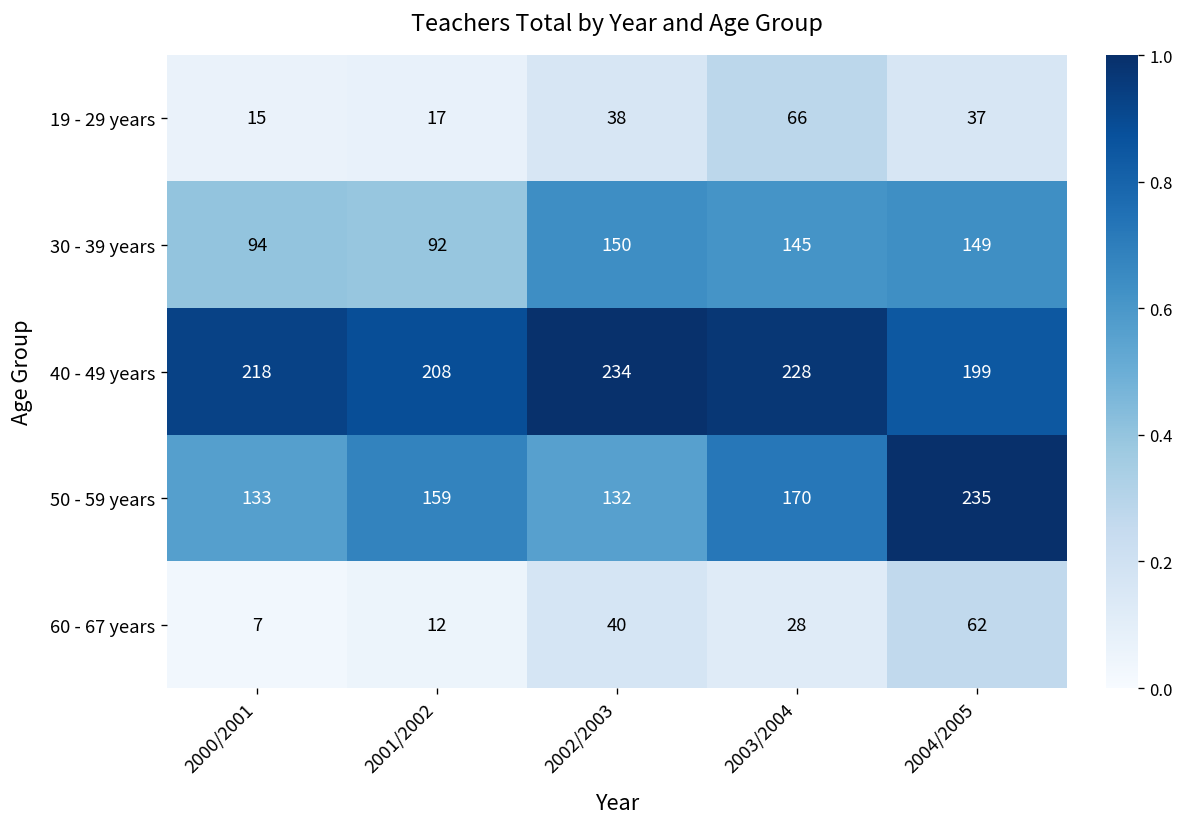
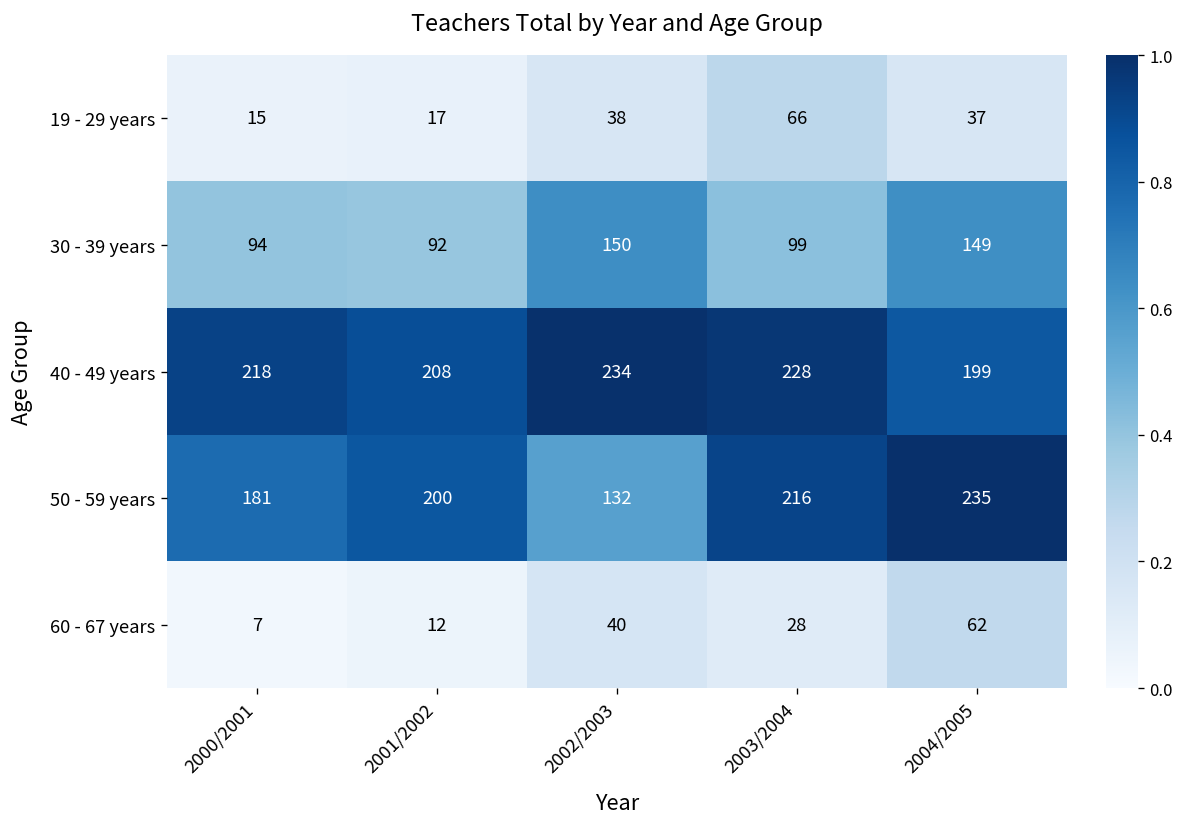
  {
    "19 - 29 years": {
      "2000/2001": 15,
      "2001/2002": 17,
      "2002/2003": 38,
      "2003/2004": 66,
      "2004/2005": 37
    },
    "30 - 39 years": {
      "2000/2001": 94,
      "2001/2002": 92,
      "2002/2003": 150,
-     "2003/2004": 145,
+     "2003/2004": 99,
      "2004/2005": 149
    },
    "40 - 49 years": {
      "2000/2001": 218,
      "2001/2002": 208,
      "2002/2003": 234,
      "2003/2004": 228,
      "2004/2005": 199
    },
    "50 - 59 years": {
-     "2000/2001": 133,
-     "2001/2002": 159,
+     "2000/2001": 181,
+     "2001/2002": 200,
      "2002/2003": 132,
-     "2003/2004": 170,
+     "2003/2004": 216,
      "2004/2005": 235
    },
    "60 - 67 years": {
      "2000/2001": 7,
      "2001/2002": 12,
      "2002/2003": 40,
      "2003/2004": 28,
      "2004/2005": 62
    }
  }
